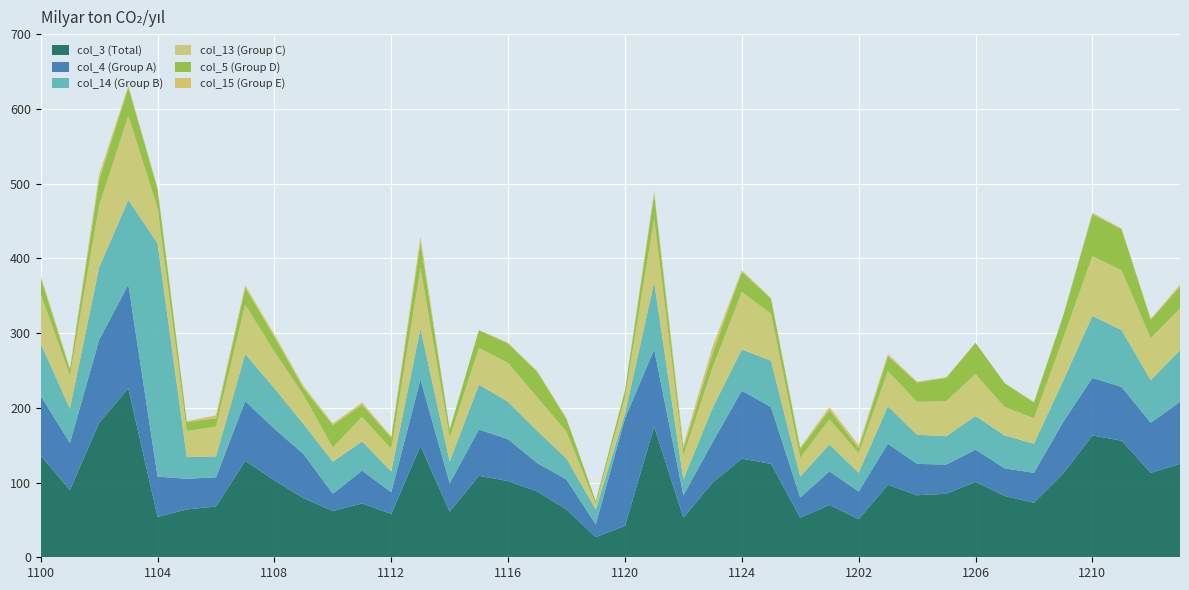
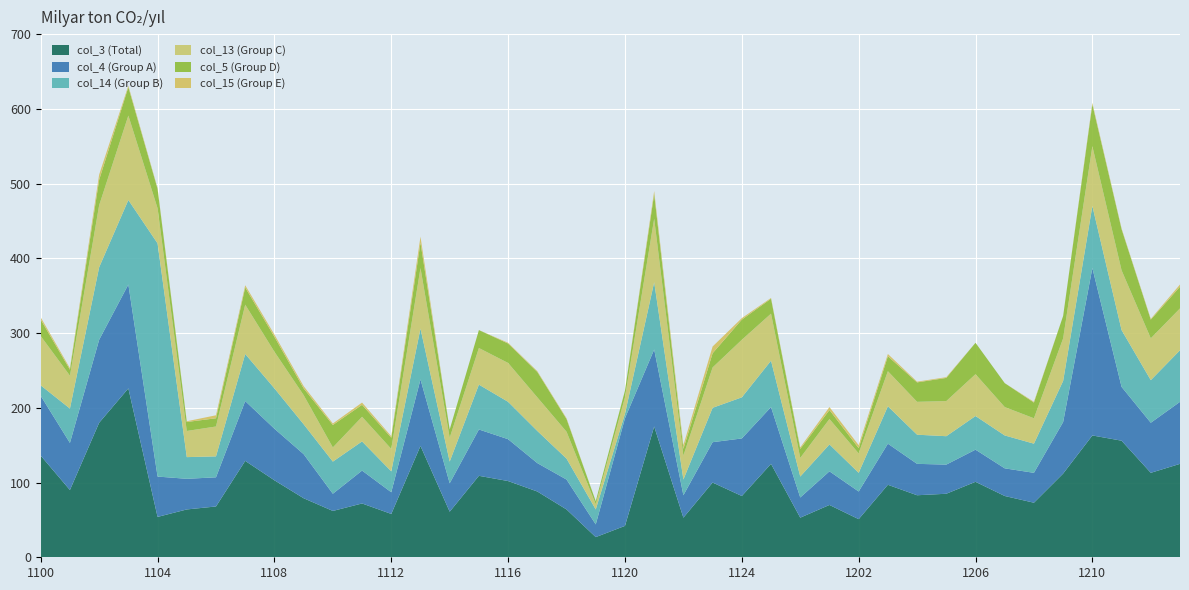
  {
    "col_3 (Total)": {
      "1100": 140,
      "1104": 50,
      "1108": 100,
      "1112": 60,
      "1116": 100,
      "1120": 40,
-     "1124": 130,
+     "1124": 80,
      "1202": 50,
      "1206": 100,
      "1210": 160
    },
    "col_4 (Group A)": {
      "1100": 80,
      "1104": 50,
      "1108": 70,
      "1112": 30,
      "1116": 60,
      "1120": 140,
-     "1124": 90,
+     "1124": 80,
      "1202": 40,
      "1206": 40,
-     "1210": 80
+     "1210": 220
    },
    "col_14 (Group B)": {
-     "1100": 70,
+     "1100": 10,
      "1104": 310,
      "1108": 50,
      "1112": 30,
      "1116": 50,
      "1120": 10,
      "1124": 60,
      "1202": 30,
      "1206": 50,
      "1210": 80
    },
    "col_5 (Group D)": {
      "1202": 10
    }
  }
